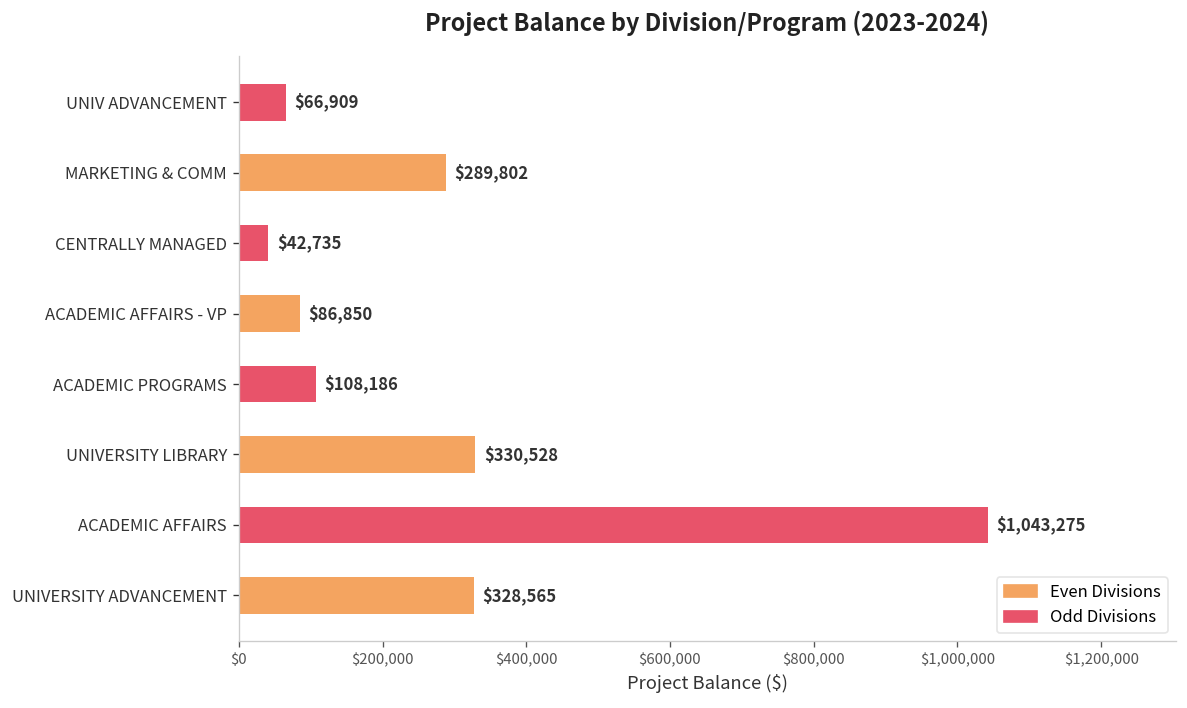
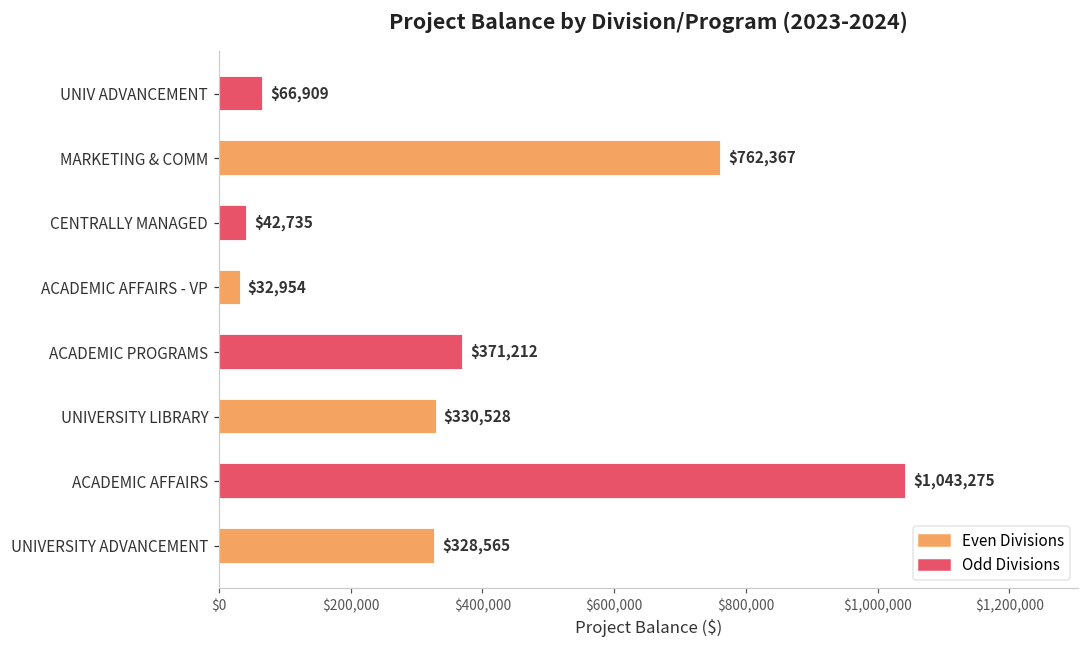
  {
    "UNIV ADVANCEMENT": "$66,909",
-   "MARKETING & COMM": "$289,802",
+   "MARKETING & COMM": "$762,367",
    "CENTRALLY MANAGED": "$42,735",
-   "ACADEMIC AFFAIRS - VP": "$86,850",
-   "ACADEMIC PROGRAMS": "$108,186",
+   "ACADEMIC AFFAIRS - VP": "$32,954",
+   "ACADEMIC PROGRAMS": "$371,212",
    "UNIVERSITY LIBRARY": "$330,528",
    "ACADEMIC AFFAIRS": "$1,043,275",
    "UNIVERSITY ADVANCEMENT": "$328,565"
  }
